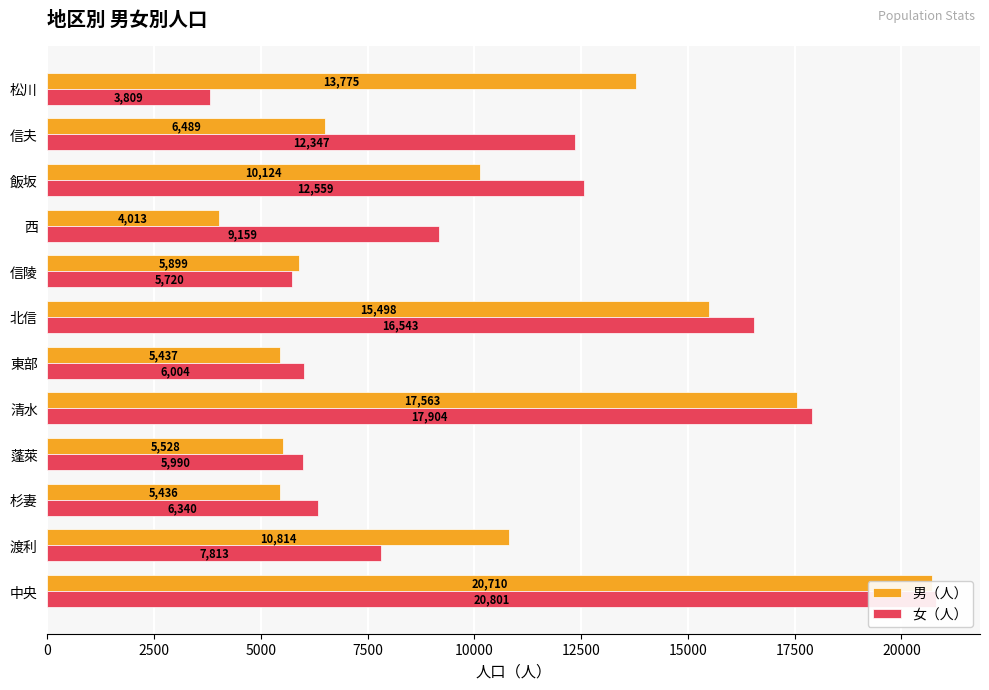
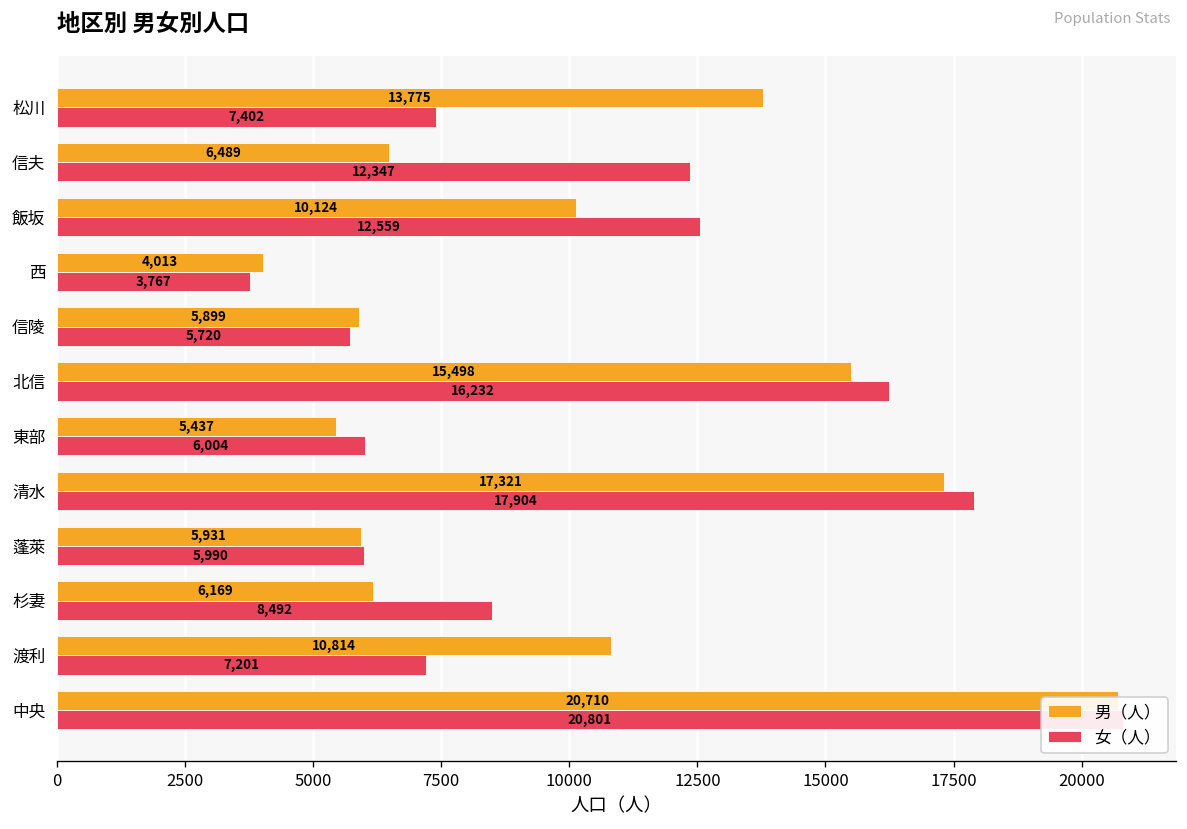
  {
    "男（人）": {
      "松川": "13,775",
      "信夫": "6,489",
      "飯坂": "10,124",
      "西": "4,013",
      "信陵": "5,899",
      "北信": "15,498",
      "東部": "5,437",
-     "清水": "17,563",
-     "蓬萊": "5,528",
-     "杉妻": "5,436",
+     "清水": "17,321",
+     "蓬萊": "5,931",
+     "杉妻": "6,169",
      "渡利": "10,814"
    },
    "女（人）": {
-     "松川": "3,809",
+     "松川": "7,402",
      "信夫": "12,347",
      "飯坂": "12,559",
-     "西": "9,159",
+     "西": "3,767",
      "信陵": "5,720",
-     "北信": "16,543",
+     "北信": "16,232",
      "東部": "6,004",
      "清水": "17,904",
      "蓬萊": "5,990",
-     "杉妻": "6,340",
-     "渡利": "7,813"
+     "杉妻": "8,492",
+     "渡利": "7,201"
    }
  }
